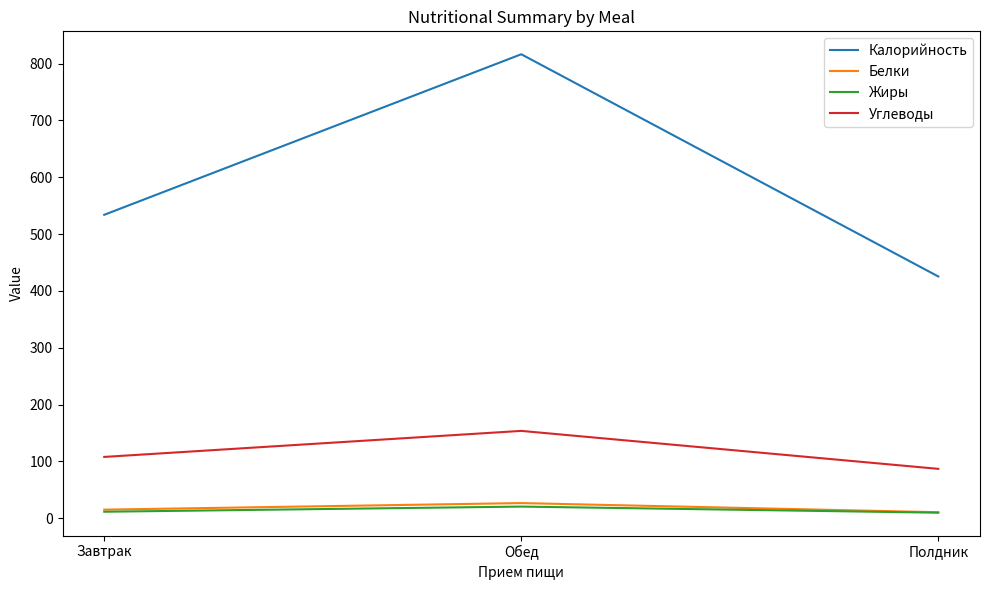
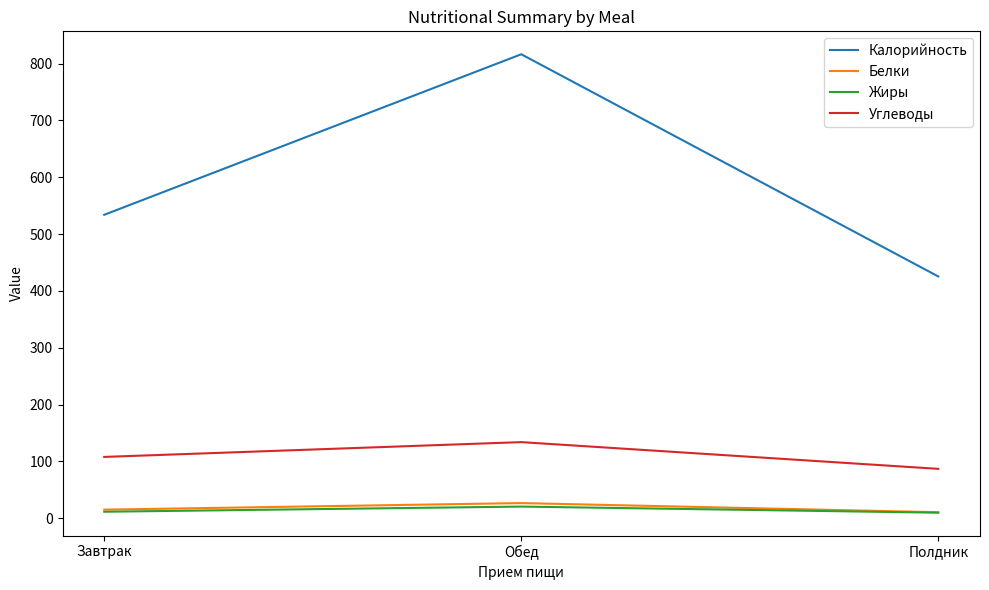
  {
    "Калорийность": {
      "Завтрак": 530,
      "Обед": 820,
      "Полдник": 430
    },
    "Белки": {
      "Обед": 30
    },
    "Жиры": {
      "Обед": 20
    },
    "Углеводы": {
      "Завтрак": 110,
-     "Обед": 150,
+     "Обед": 130,
      "Полдник": 90
    }
  }
